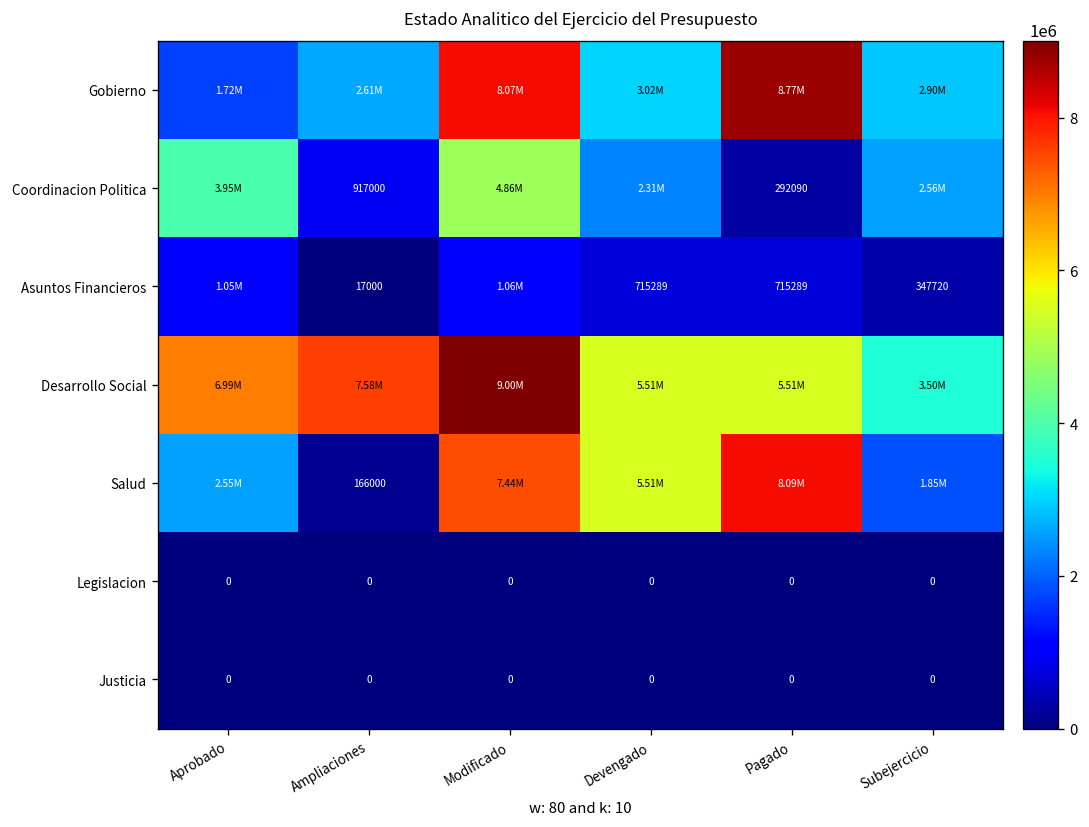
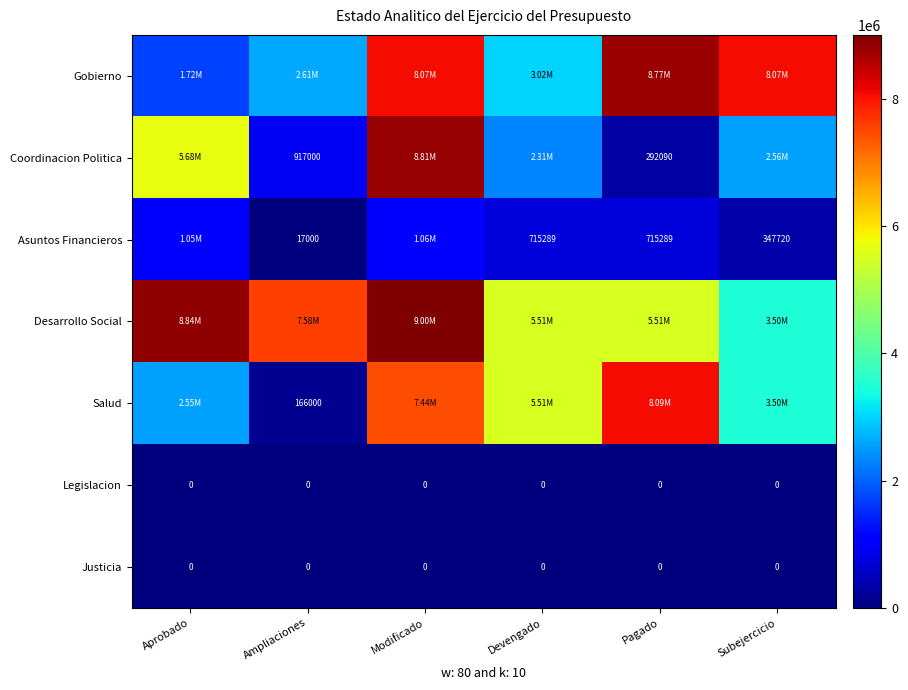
  {
    "Gobierno": {
      "Aprobado": "1.72M",
      "Ampliaciones": "2.61M",
      "Modificado": "8.07M",
      "Devengado": "3.02M",
      "Pagado": "8.77M",
-     "Subejercicio": "2.90M"
+     "Subejercicio": "8.07M"
    },
    "Coordinacion Politica": {
-     "Aprobado": "3.95M",
+     "Aprobado": "5.68M",
      "Ampliaciones": "917000",
-     "Modificado": "4.86M",
+     "Modificado": "8.81M",
      "Devengado": "2.31M",
      "Pagado": "292090",
      "Subejercicio": "2.56M"
    },
    "Asuntos Financieros": {
      "Aprobado": "1.05M",
      "Ampliaciones": "17000",
      "Modificado": "1.06M",
      "Devengado": "715289",
      "Pagado": "715289",
      "Subejercicio": "347720"
    },
    "Desarrollo Social": {
-     "Aprobado": "6.99M",
+     "Aprobado": "8.84M",
      "Ampliaciones": "7.58M",
      "Modificado": "9.00M",
      "Devengado": "5.51M",
      "Pagado": "5.51M",
      "Subejercicio": "3.50M"
    },
    "Salud": {
      "Aprobado": "2.55M",
      "Ampliaciones": "166000",
      "Modificado": "7.44M",
      "Devengado": "5.51M",
      "Pagado": "8.09M",
-     "Subejercicio": "1.85M"
+     "Subejercicio": "3.50M"
    },
    "Legislacion": {
      "Aprobado": "0",
      "Ampliaciones": "0",
      "Modificado": "0",
      "Devengado": "0",
      "Pagado": "0",
      "Subejercicio": "0"
    },
    "Justicia": {
      "Aprobado": "0",
      "Ampliaciones": "0",
      "Modificado": "0",
      "Devengado": "0",
      "Pagado": "0",
      "Subejercicio": "0"
    }
  }
